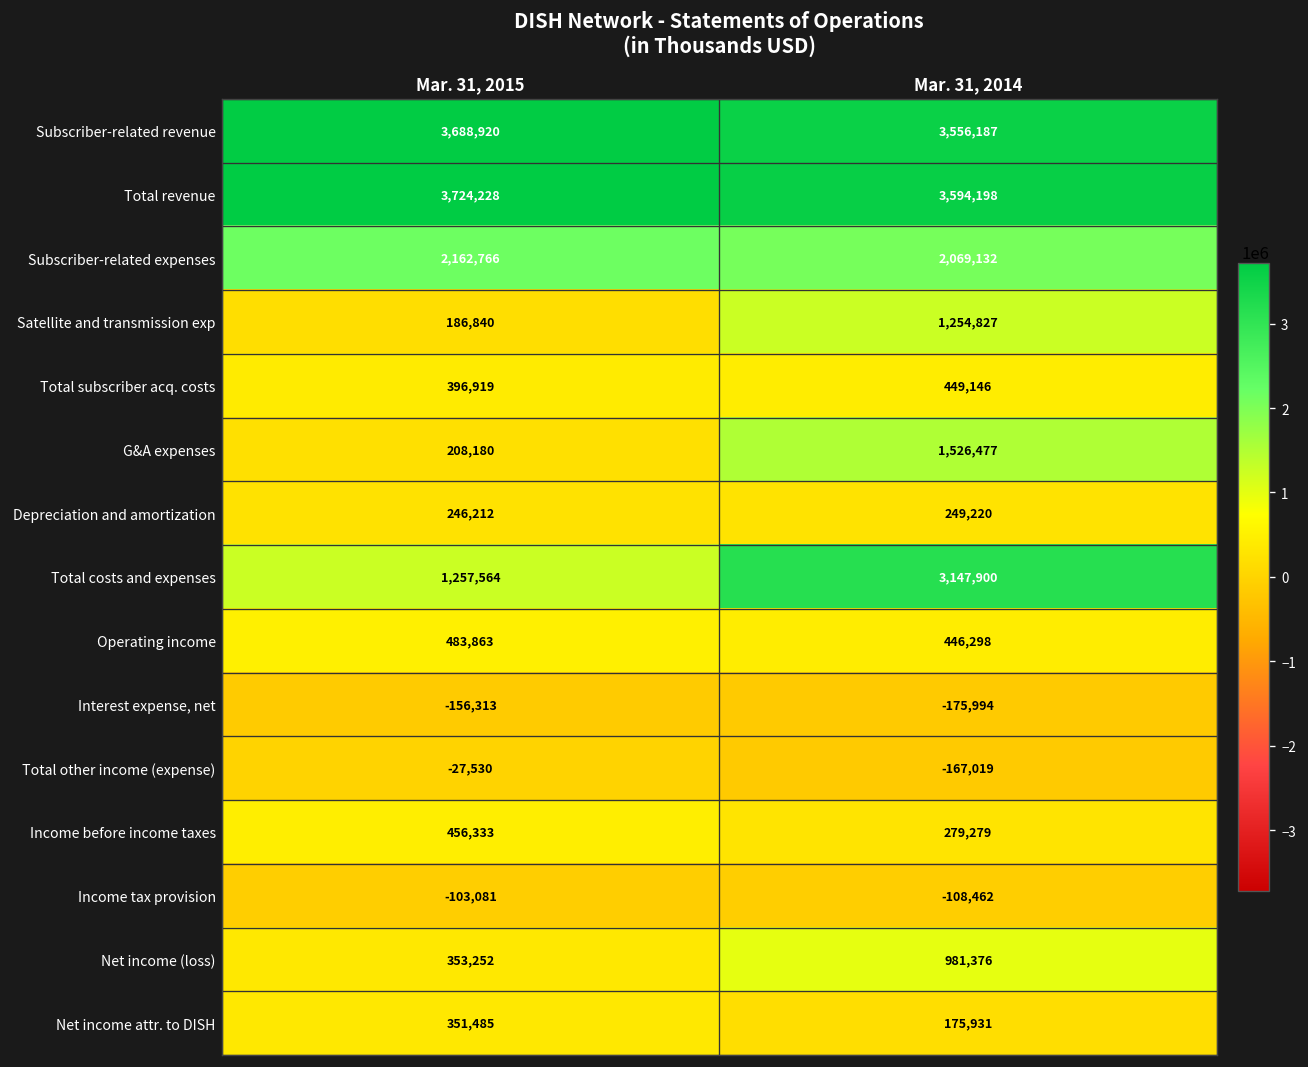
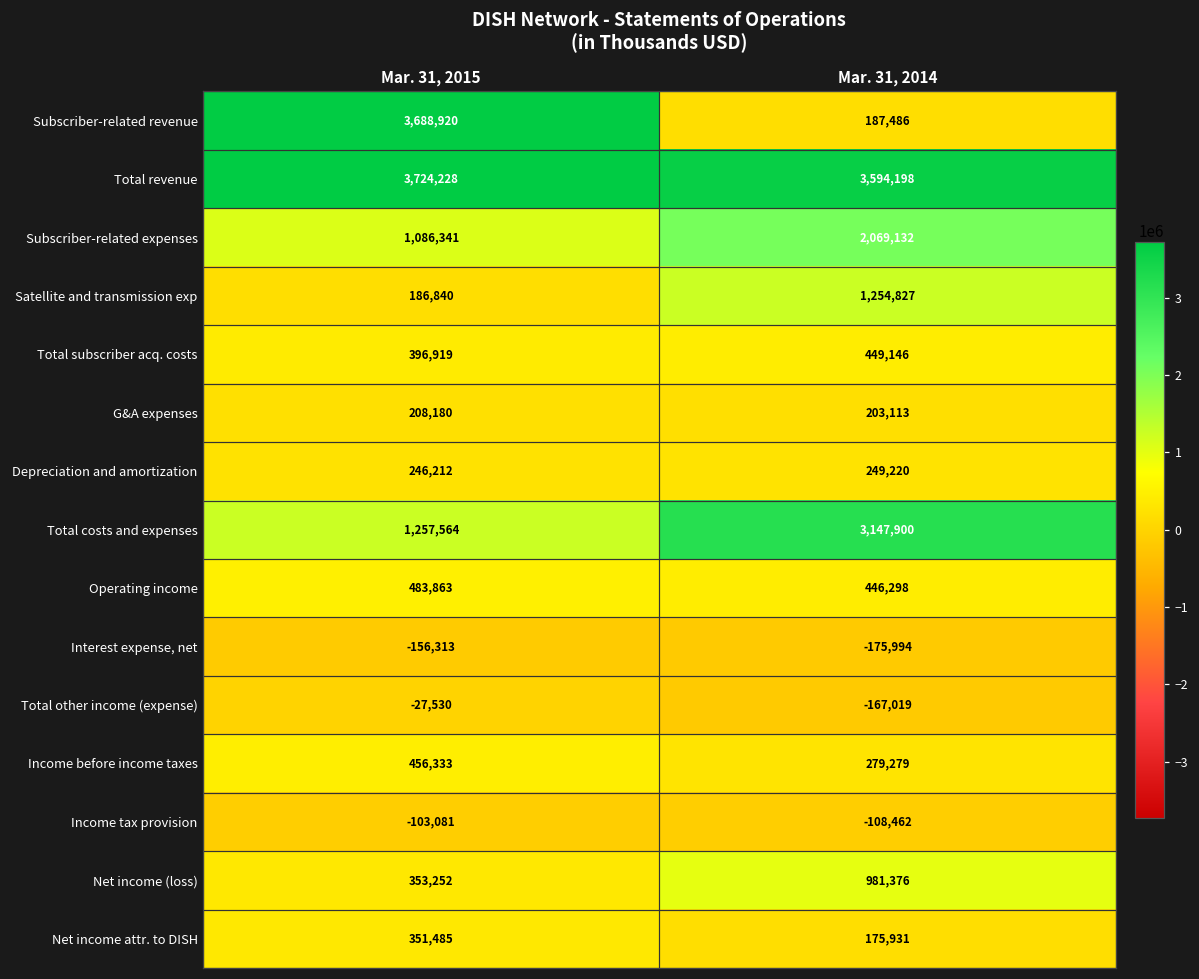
  {
    "Subscriber-related revenue": {
      "Mar. 31, 2015": "3,688,920",
-     "Mar. 31, 2014": "3,556,187"
+     "Mar. 31, 2014": "187,486"
    },
    "Total revenue": {
      "Mar. 31, 2015": "3,724,228",
      "Mar. 31, 2014": "3,594,198"
    },
    "Subscriber-related expenses": {
-     "Mar. 31, 2015": "2,162,766",
+     "Mar. 31, 2015": "1,086,341",
      "Mar. 31, 2014": "2,069,132"
    },
    "Satellite and transmission exp": {
      "Mar. 31, 2015": "186,840",
      "Mar. 31, 2014": "1,254,827"
    },
    "Total subscriber acq. costs": {
      "Mar. 31, 2015": "396,919",
      "Mar. 31, 2014": "449,146"
    },
    "G&A expenses": {
      "Mar. 31, 2015": "208,180",
-     "Mar. 31, 2014": "1,526,477"
+     "Mar. 31, 2014": "203,113"
    },
    "Depreciation and amortization": {
      "Mar. 31, 2015": "246,212",
      "Mar. 31, 2014": "249,220"
    },
    "Total costs and expenses": {
      "Mar. 31, 2015": "1,257,564",
      "Mar. 31, 2014": "3,147,900"
    },
    "Operating income": {
      "Mar. 31, 2015": "483,863",
      "Mar. 31, 2014": "446,298"
    },
    "Interest expense, net": {
      "Mar. 31, 2015": "-156,313",
      "Mar. 31, 2014": "-175,994"
    },
    "Total other income (expense)": {
      "Mar. 31, 2015": "-27,530",
      "Mar. 31, 2014": "-167,019"
    },
    "Income before income taxes": {
      "Mar. 31, 2015": "456,333",
      "Mar. 31, 2014": "279,279"
    },
    "Income tax provision": {
      "Mar. 31, 2015": "-103,081",
      "Mar. 31, 2014": "-108,462"
    },
    "Net income (loss)": {
      "Mar. 31, 2015": "353,252",
      "Mar. 31, 2014": "981,376"
    },
    "Net income attr. to DISH": {
      "Mar. 31, 2015": "351,485",
      "Mar. 31, 2014": "175,931"
    }
  }
